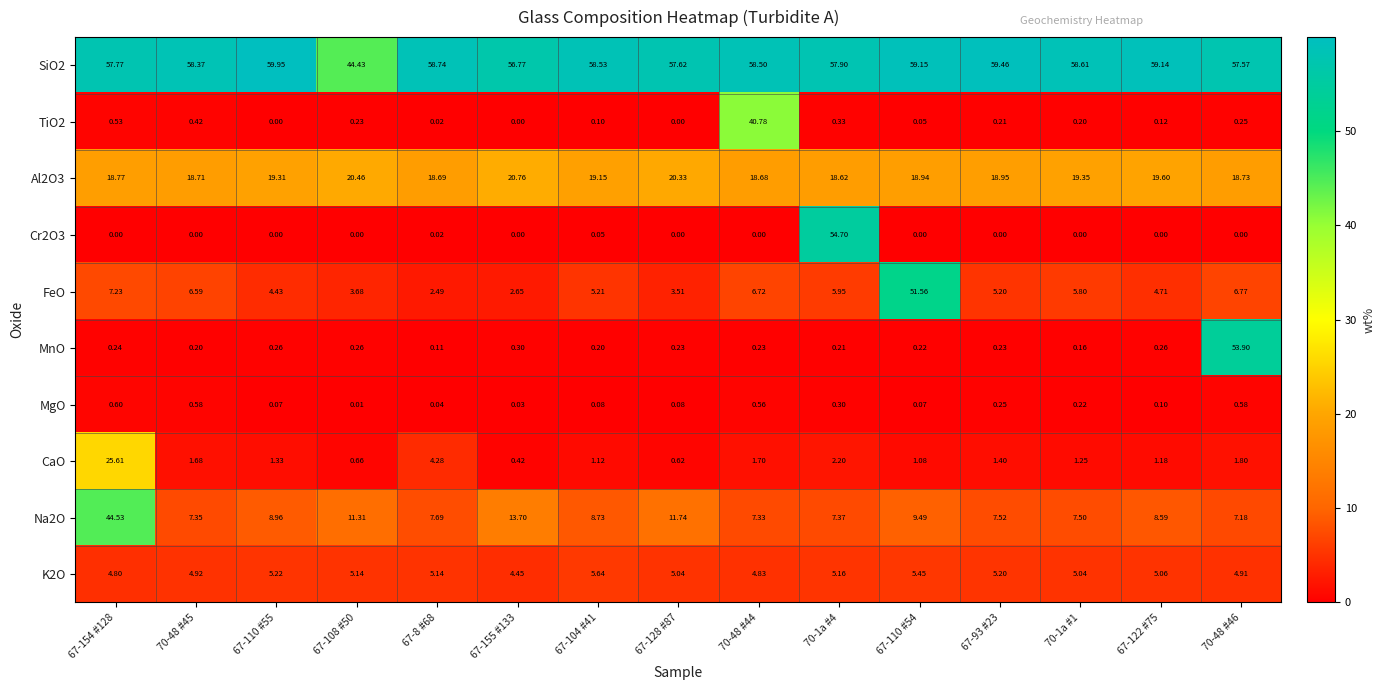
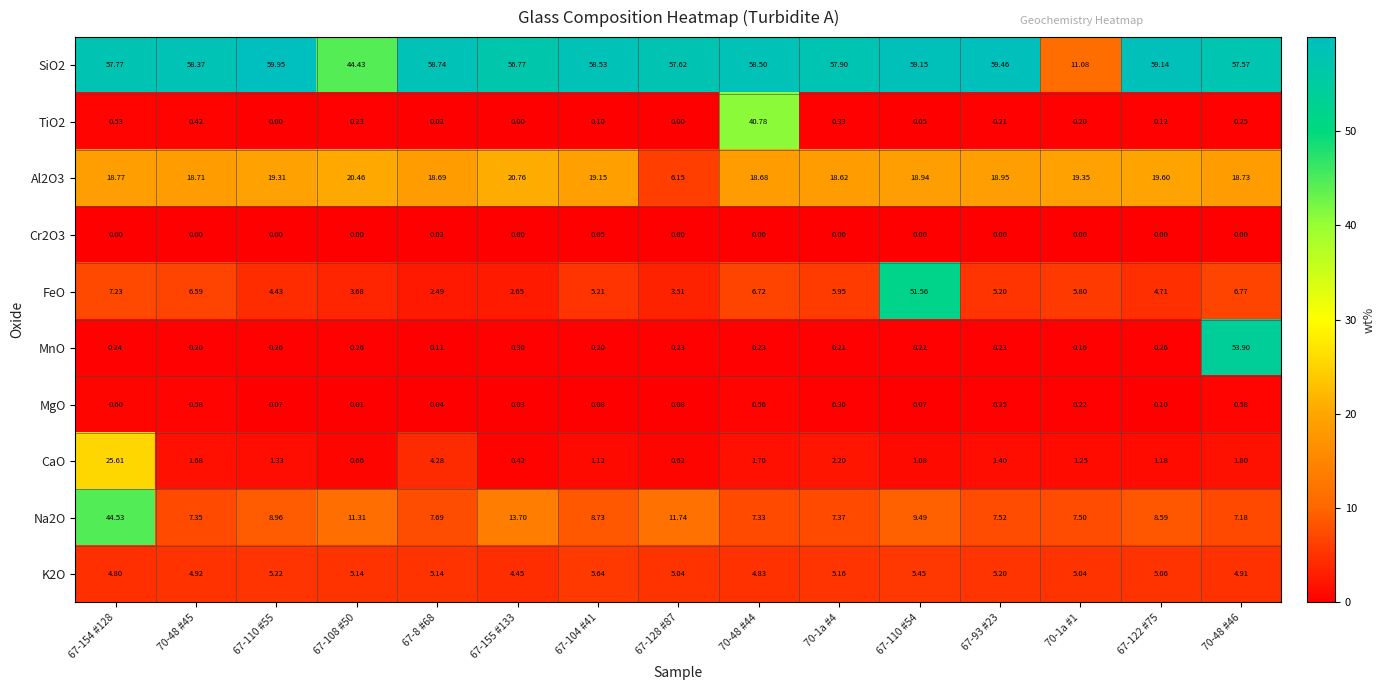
  {
    "SiO2": {
      "67-154 #128": 57.77,
      "70-48 #45": 58.37,
      "67-110 #55": 59.95,
      "67-108 #50": 44.43,
      "67-8 #68": 58.74,
      "67-155 #133": 56.77,
      "67-104 #41": 58.53,
      "67-128 #87": 57.62,
      "70-48 #44": 58.50,
      "70-1a #4": 57.90,
      "67-110 #54": 59.15,
      "67-93 #23": 59.46,
-     "70-1a #1": 58.61,
+     "70-1a #1": 11.08,
      "67-122 #75": 59.14,
      "70-48 #46": 57.57
    },
    "TiO2": {
      "67-154 #128": 0.53,
      "70-48 #45": 0.42,
      "67-110 #55": 0.00,
      "67-108 #50": 0.23,
      "67-8 #68": 0.02,
      "67-155 #133": 0.00,
      "67-104 #41": 0.10,
      "67-128 #87": 0.00,
      "70-48 #44": 40.78,
      "70-1a #4": 0.33,
      "67-110 #54": 0.05,
      "67-93 #23": 0.21,
      "70-1a #1": 0.20,
      "67-122 #75": 0.12,
      "70-48 #46": 0.25
    },
    "Al2O3": {
      "67-154 #128": 18.77,
      "70-48 #45": 18.71,
      "67-110 #55": 19.31,
      "67-108 #50": 20.46,
      "67-8 #68": 18.69,
      "67-155 #133": 20.76,
      "67-104 #41": 19.15,
-     "67-128 #87": 20.33,
+     "67-128 #87": 6.15,
      "70-48 #44": 18.68,
      "70-1a #4": 18.62,
      "67-110 #54": 18.94,
      "67-93 #23": 18.95,
      "70-1a #1": 19.35,
      "67-122 #75": 19.60,
      "70-48 #46": 18.73
    },
    "Cr2O3": {
      "67-154 #128": 0.00,
      "70-48 #45": 0.00,
      "67-110 #55": 0.00,
      "67-108 #50": 0.00,
      "67-8 #68": 0.02,
      "67-155 #133": 0.00,
      "67-104 #41": 0.05,
      "67-128 #87": 0.00,
      "70-48 #44": 0.00,
-     "70-1a #4": 54.70,
+     "70-1a #4": 0.00,
      "67-110 #54": 0.00,
      "67-93 #23": 0.00,
      "70-1a #1": 0.00,
      "67-122 #75": 0.00,
      "70-48 #46": 0.00
    },
    "FeO": {
      "67-154 #128": 7.23,
      "70-48 #45": 6.59,
      "67-110 #55": 4.43,
      "67-108 #50": 3.68,
      "67-8 #68": 2.49,
      "67-155 #133": 2.65,
      "67-104 #41": 5.21,
      "67-128 #87": 3.51,
      "70-48 #44": 6.72,
      "70-1a #4": 5.95,
      "67-110 #54": 51.56,
      "67-93 #23": 5.20,
      "70-1a #1": 5.80,
      "67-122 #75": 4.71,
      "70-48 #46": 6.77
    },
    "MnO": {
      "67-154 #128": 0.24,
      "70-48 #45": 0.20,
      "67-110 #55": 0.26,
      "67-108 #50": 0.26,
      "67-8 #68": 0.11,
      "67-155 #133": 0.30,
      "67-104 #41": 0.20,
      "67-128 #87": 0.23,
      "70-48 #44": 0.23,
      "70-1a #4": 0.21,
      "67-110 #54": 0.22,
      "67-93 #23": 0.23,
      "70-1a #1": 0.16,
      "67-122 #75": 0.26,
      "70-48 #46": 53.90
    },
    "MgO": {
      "67-154 #128": 0.60,
      "70-48 #45": 0.58,
      "67-110 #55": 0.07,
      "67-108 #50": 0.01,
      "67-8 #68": 0.04,
      "67-155 #133": 0.03,
      "67-104 #41": 0.08,
      "67-128 #87": 0.08,
      "70-48 #44": 0.56,
      "70-1a #4": 0.30,
      "67-110 #54": 0.07,
      "67-93 #23": 0.25,
      "70-1a #1": 0.22,
      "67-122 #75": 0.10,
      "70-48 #46": 0.58
    },
    "CaO": {
      "67-154 #128": 25.61,
      "70-48 #45": 1.68,
      "67-110 #55": 1.33,
      "67-108 #50": 0.66,
      "67-8 #68": 4.28,
      "67-155 #133": 0.42,
      "67-104 #41": 1.12,
      "67-128 #87": 0.62,
      "70-48 #44": 1.70,
      "70-1a #4": 2.20,
      "67-110 #54": 1.08,
      "67-93 #23": 1.40,
      "70-1a #1": 1.25,
      "67-122 #75": 1.18,
      "70-48 #46": 1.80
    },
    "Na2O": {
      "67-154 #128": 44.53,
      "70-48 #45": 7.35,
      "67-110 #55": 8.96,
      "67-108 #50": 11.31,
      "67-8 #68": 7.69,
      "67-155 #133": 13.70,
      "67-104 #41": 8.73,
      "67-128 #87": 11.74,
      "70-48 #44": 7.33,
      "70-1a #4": 7.37,
      "67-110 #54": 9.49,
      "67-93 #23": 7.52,
      "70-1a #1": 7.50,
      "67-122 #75": 8.59,
      "70-48 #46": 7.18
    },
    "K2O": {
      "67-154 #128": 4.80,
      "70-48 #45": 4.92,
      "67-110 #55": 5.22,
      "67-108 #50": 5.14,
      "67-8 #68": 5.14,
      "67-155 #133": 4.45,
      "67-104 #41": 5.64,
      "67-128 #87": 5.04,
      "70-48 #44": 4.83,
      "70-1a #4": 5.16,
      "67-110 #54": 5.45,
      "67-93 #23": 5.20,
      "70-1a #1": 5.04,
      "67-122 #75": 5.06,
      "70-48 #46": 4.91
    }
  }
